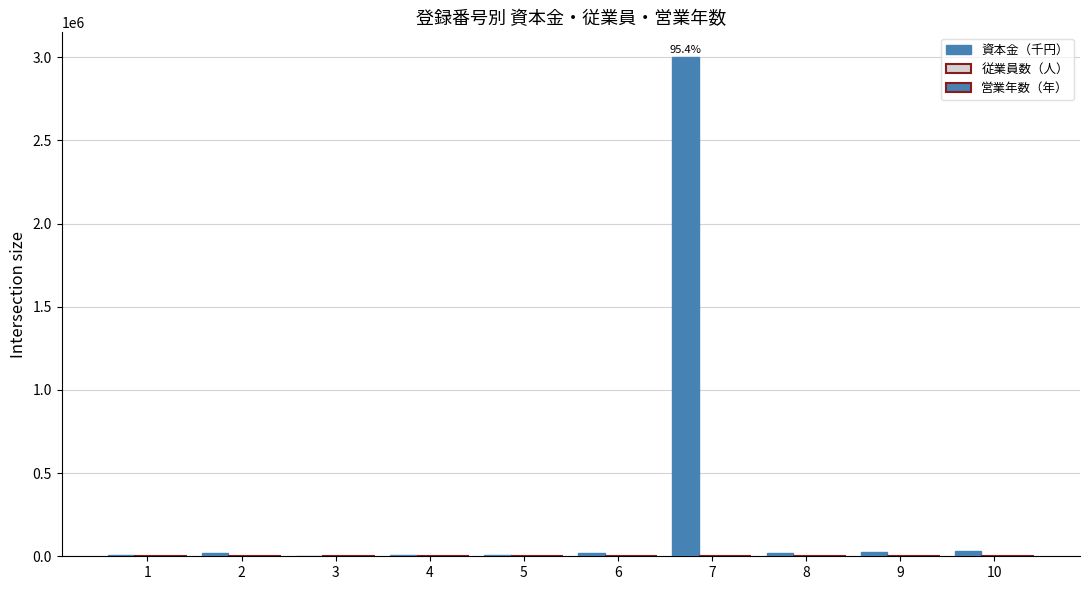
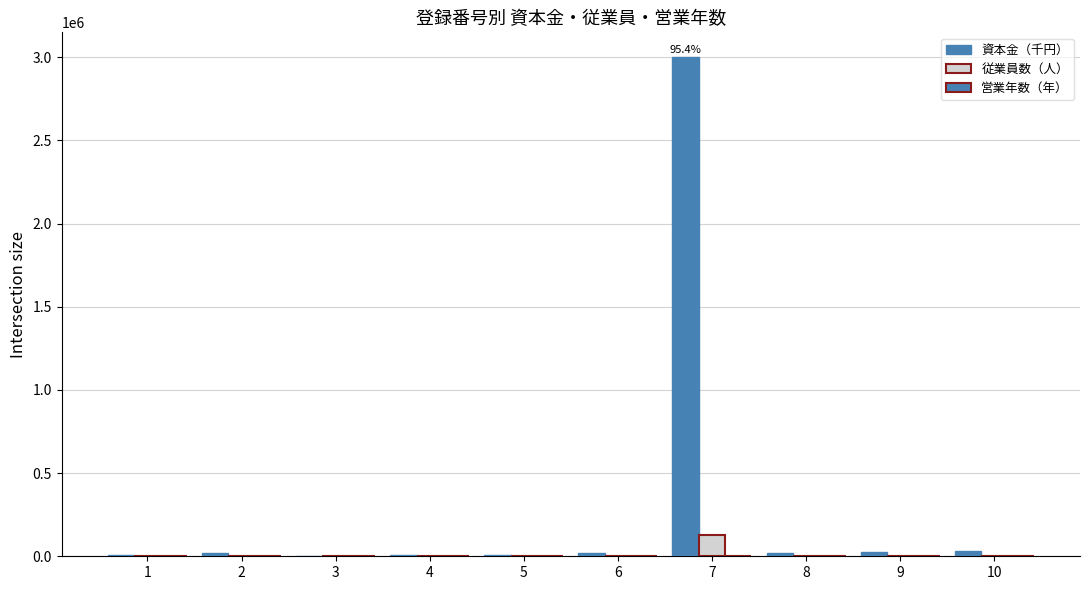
  {
    "従業員数（人）": {
      "4": 0,
-     "7": 0
+     "7": 130000
    }
  }
